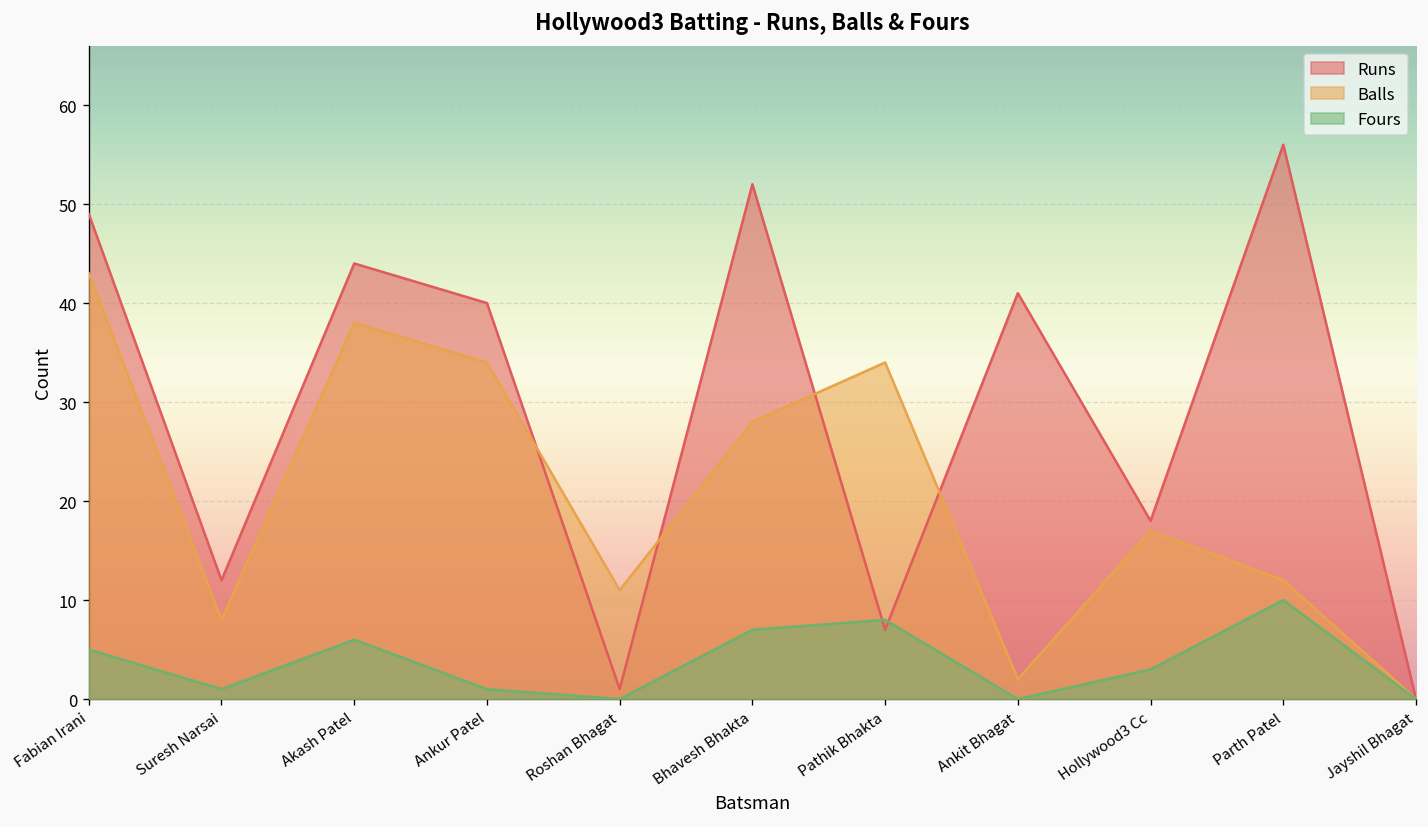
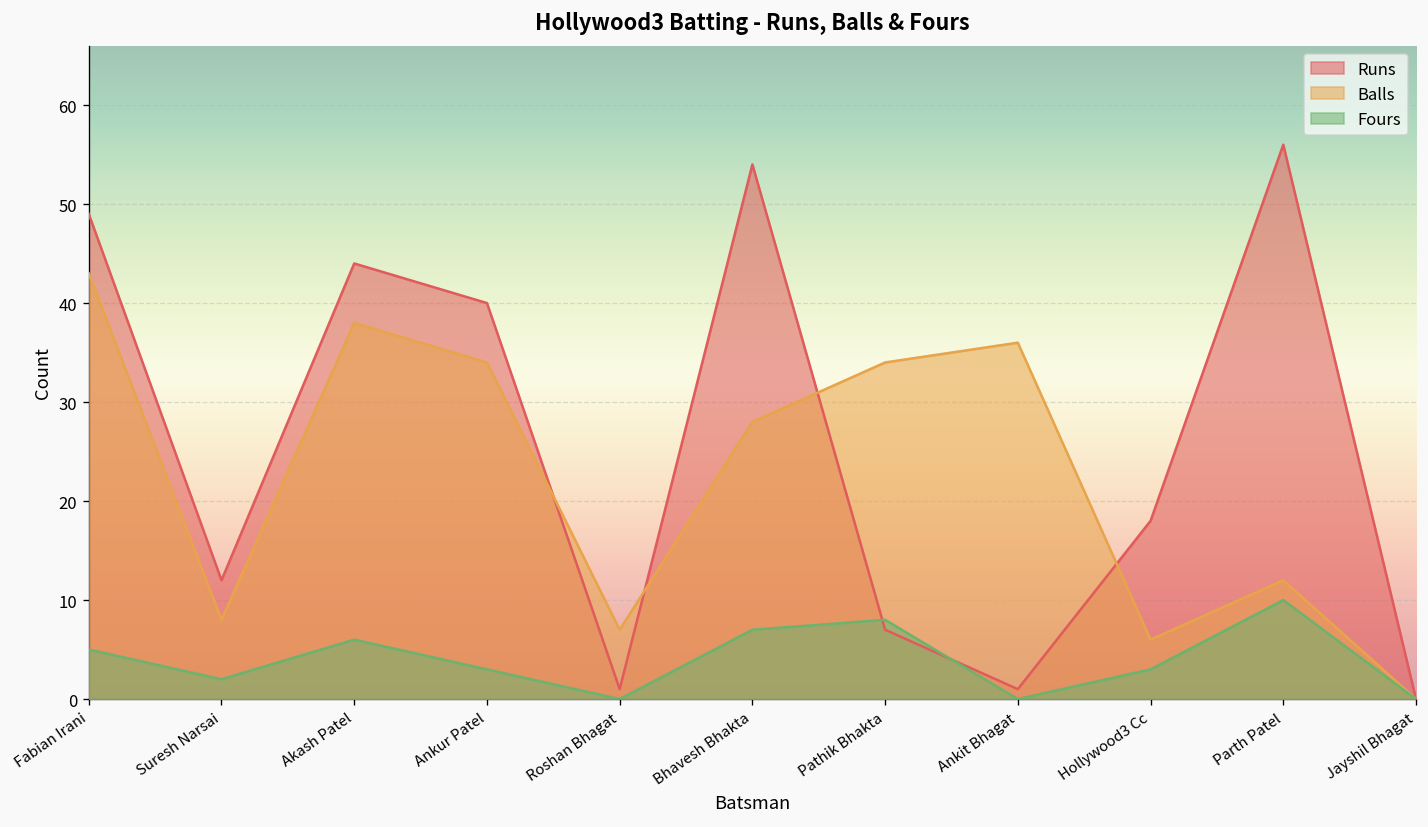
  {
    "Runs": {
      "Fabian Irani": 49,
      "Suresh Narsai": 12,
      "Akash Patel": 44,
      "Ankur Patel": 40,
      "Roshan Bhagat": 1,
-     "Bhavesh Bhakta": 52,
+     "Bhavesh Bhakta": 54,
      "Pathik Bhakta": 7,
-     "Ankit Bhagat": 41,
+     "Ankit Bhagat": 1,
      "Hollywood3 Cc": 18,
      "Parth Patel": 56
    },
    "Balls": {
      "Fabian Irani": 43,
      "Suresh Narsai": 8,
      "Akash Patel": 38,
      "Ankur Patel": 34,
-     "Roshan Bhagat": 11,
+     "Roshan Bhagat": 7,
      "Bhavesh Bhakta": 28,
      "Pathik Bhakta": 34,
-     "Ankit Bhagat": 2,
-     "Hollywood3 Cc": 17,
+     "Ankit Bhagat": 36,
+     "Hollywood3 Cc": 6,
      "Parth Patel": 12
    },
    "Fours": {
      "Fabian Irani": 5,
-     "Suresh Narsai": 1,
+     "Suresh Narsai": 2,
      "Akash Patel": 6,
-     "Ankur Patel": 1,
+     "Ankur Patel": 3,
      "Roshan Bhagat": 0,
      "Bhavesh Bhakta": 7,
      "Pathik Bhakta": 8,
      "Ankit Bhagat": 0,
      "Hollywood3 Cc": 3,
      "Parth Patel": 10
    }
  }
